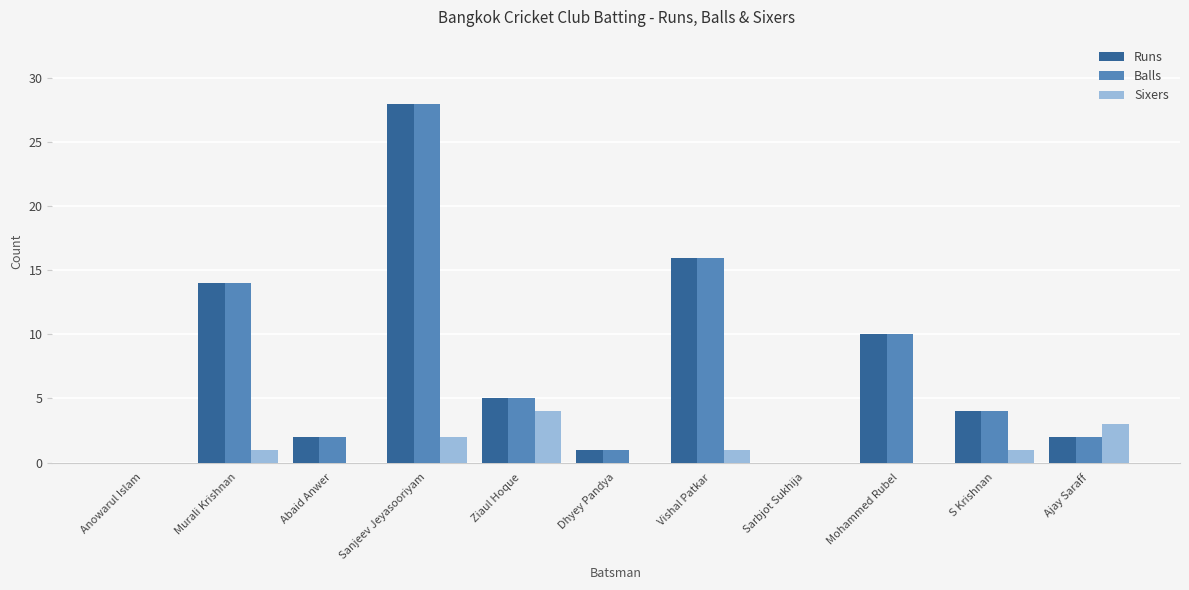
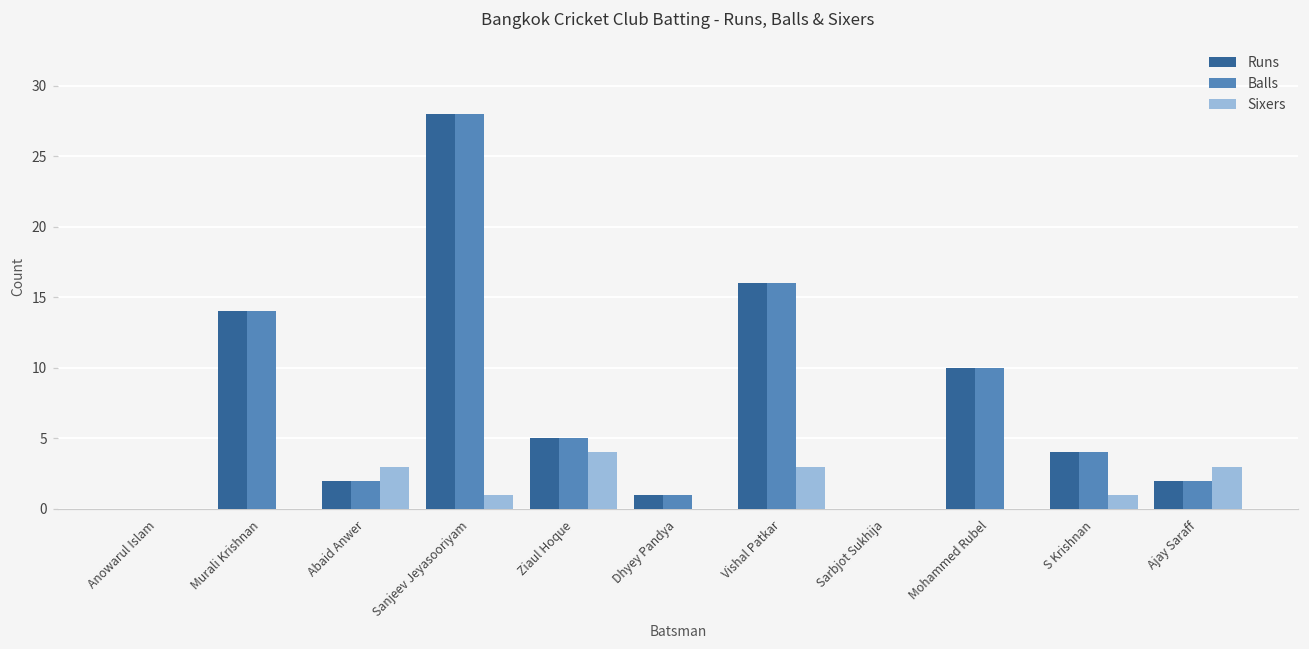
  {
    "Sixers": {
      "Anowarul Islam": 0,
-     "Murali Krishnan": 1,
-     "Abaid Anwer": 0,
-     "Sanjeev Jeyasooriyam": 2,
+     "Murali Krishnan": 0,
+     "Abaid Anwer": 3,
+     "Sanjeev Jeyasooriyam": 1,
      "Ziaul Hoque": 4,
      "Dhyey Pandya": 0,
-     "Vishal Patkar": 1,
+     "Vishal Patkar": 3,
      "Sarbjot Sukhija": 0,
      "Mohammed Rubel": 0,
      "S Krishnan": 1,
      "Ajay Saraff": 3
    }
  }
